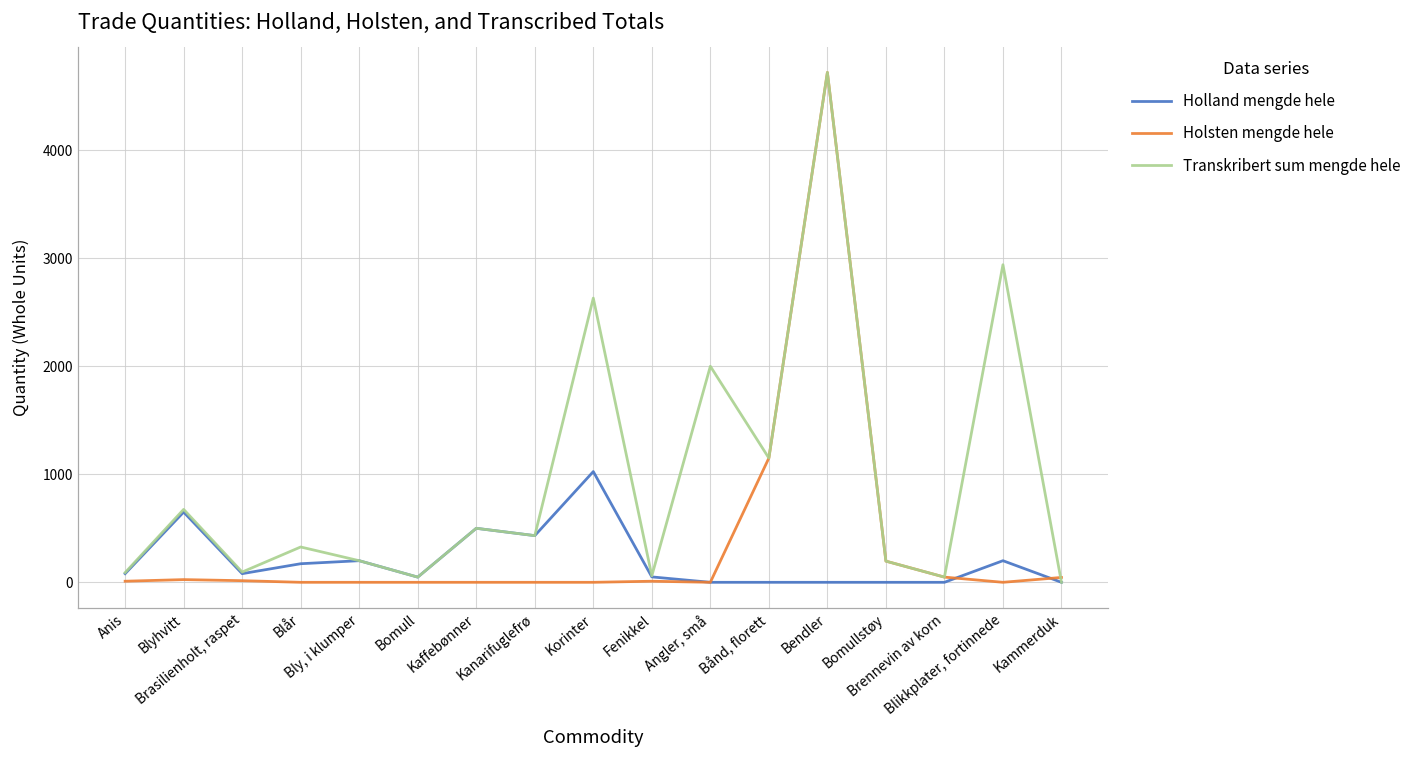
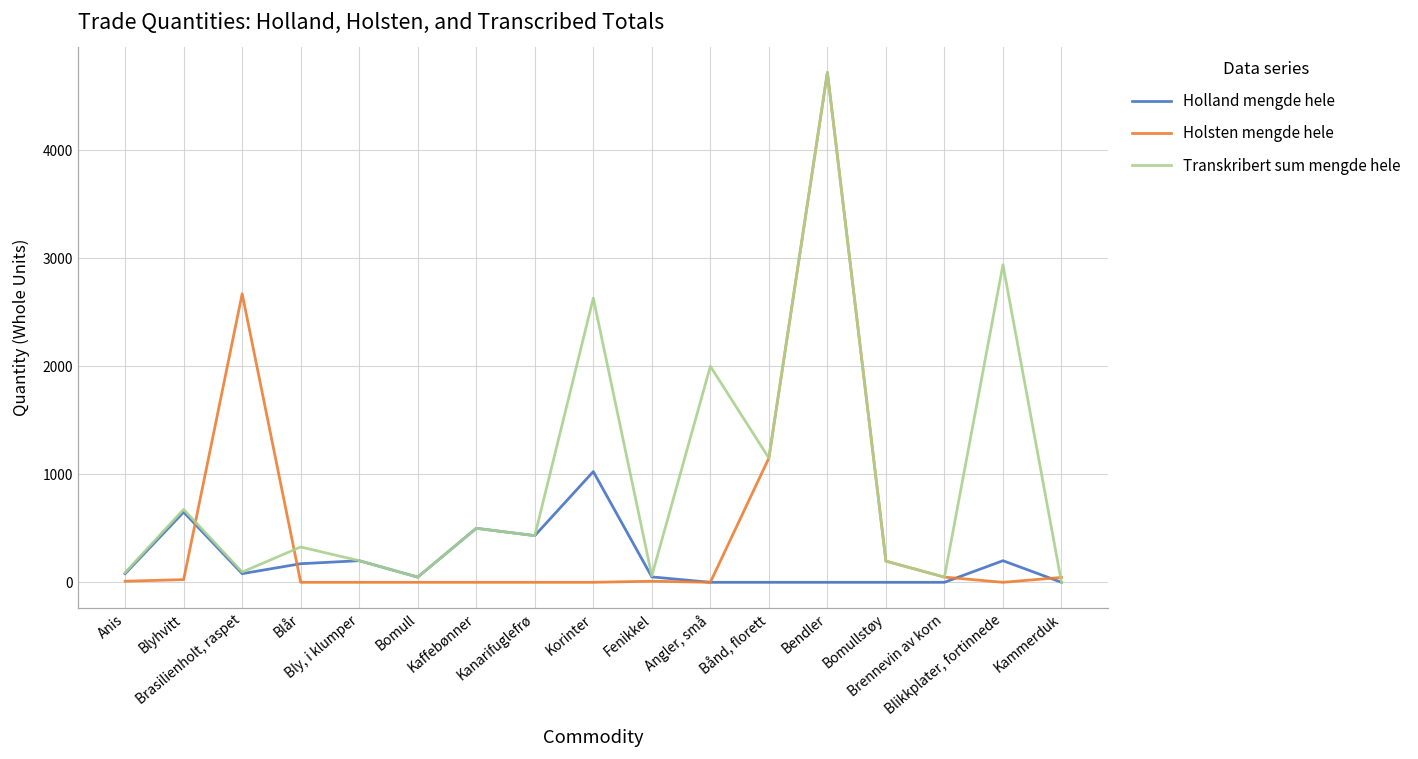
  {
    "Holland mengde hele": {
      "Blår": 200,
      "Korinter": 1000,
      "Bånd, florett": 0,
      "Bendler": 0,
      "Bomullstøy": 0,
      "Brennevin av korn": 0,
      "Blikkplater, fortinnede": 200
    },
    "Holsten mengde hele": {
      "Anis": 0,
      "Blyhvitt": 0,
-     "Brasilienholt, raspet": 0,
+     "Brasilienholt, raspet": 2700,
      "Blår": 0,
      "Bly, i klumper": 0,
      "Bomull": 0,
      "Kaffebønner": 0,
      "Kanarifuglefrø": 0,
      "Korinter": 0,
      "Fenikkel": 0,
      "Blikkplater, fortinnede": 0,
      "Kammerduk": 0
    },
    "Transkribert sum mengde hele": {
      "Blår": 300,
      "Korinter": 2600,
      "Angler, små": 2000,
      "Blikkplater, fortinnede": 2900
    }
  }
